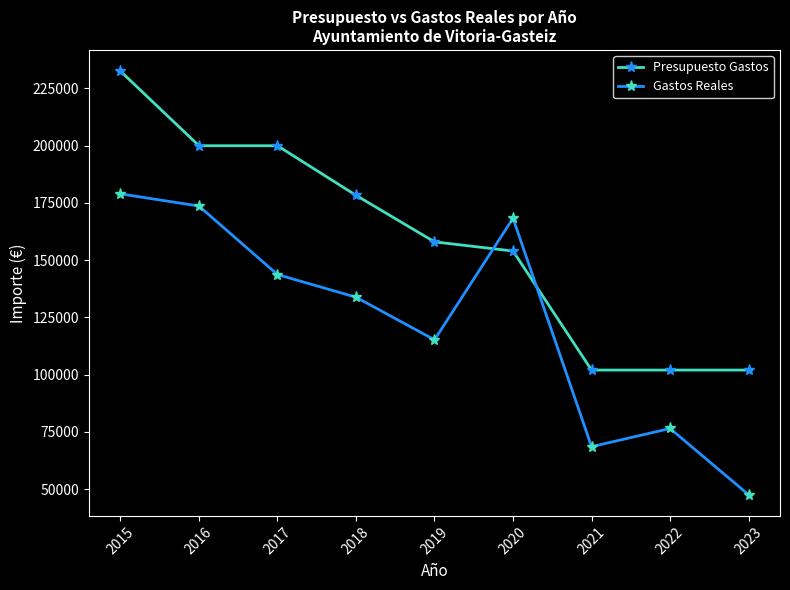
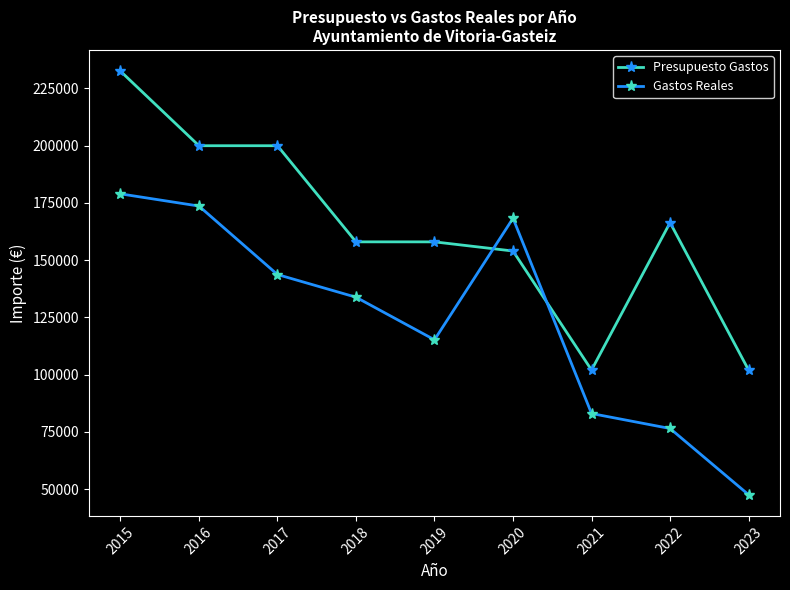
  {
    "Presupuesto Gastos": {
      "2015": 233000,
      "2016": 200000,
      "2017": 200000,
-     "2018": 178000,
+     "2018": 158000,
      "2019": 158000,
      "2020": 154000,
      "2021": 102000,
-     "2022": 102000,
+     "2022": 166000,
      "2023": 102000
    },
    "Gastos Reales": {
      "2015": 179000,
      "2016": 174000,
      "2017": 144000,
      "2018": 134000,
      "2019": 115000,
      "2020": 168000,
-     "2021": 69000,
+     "2021": 83000,
      "2022": 76000,
      "2023": 48000
    }
  }
